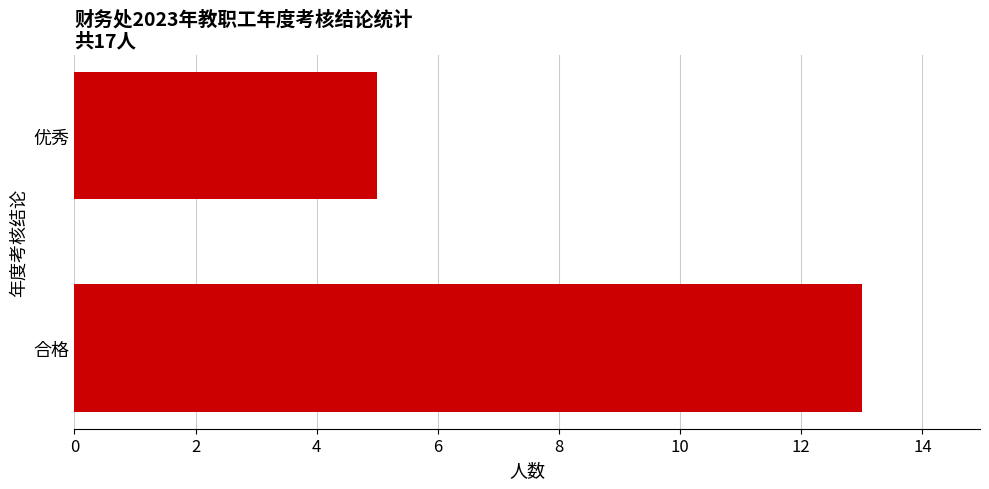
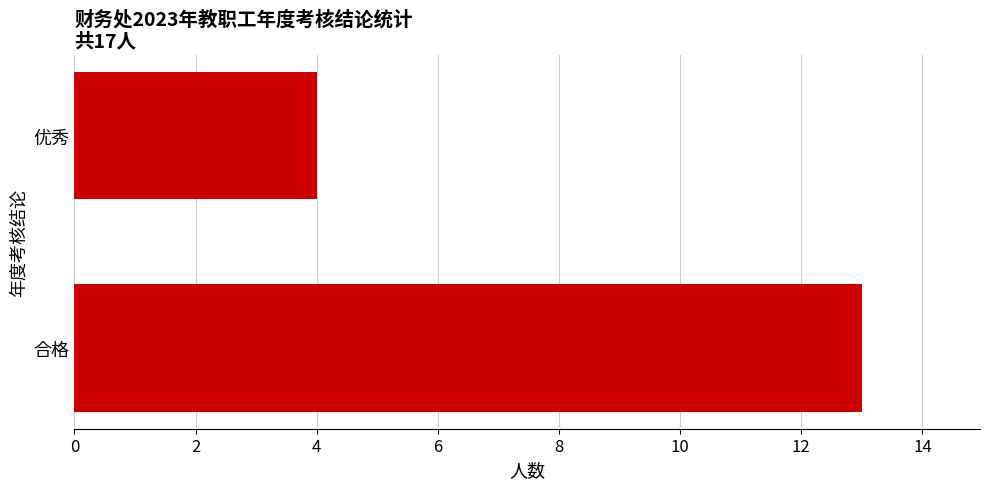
  {
-   "优秀": 5,
+   "优秀": 4,
    "合格": 13
  }
